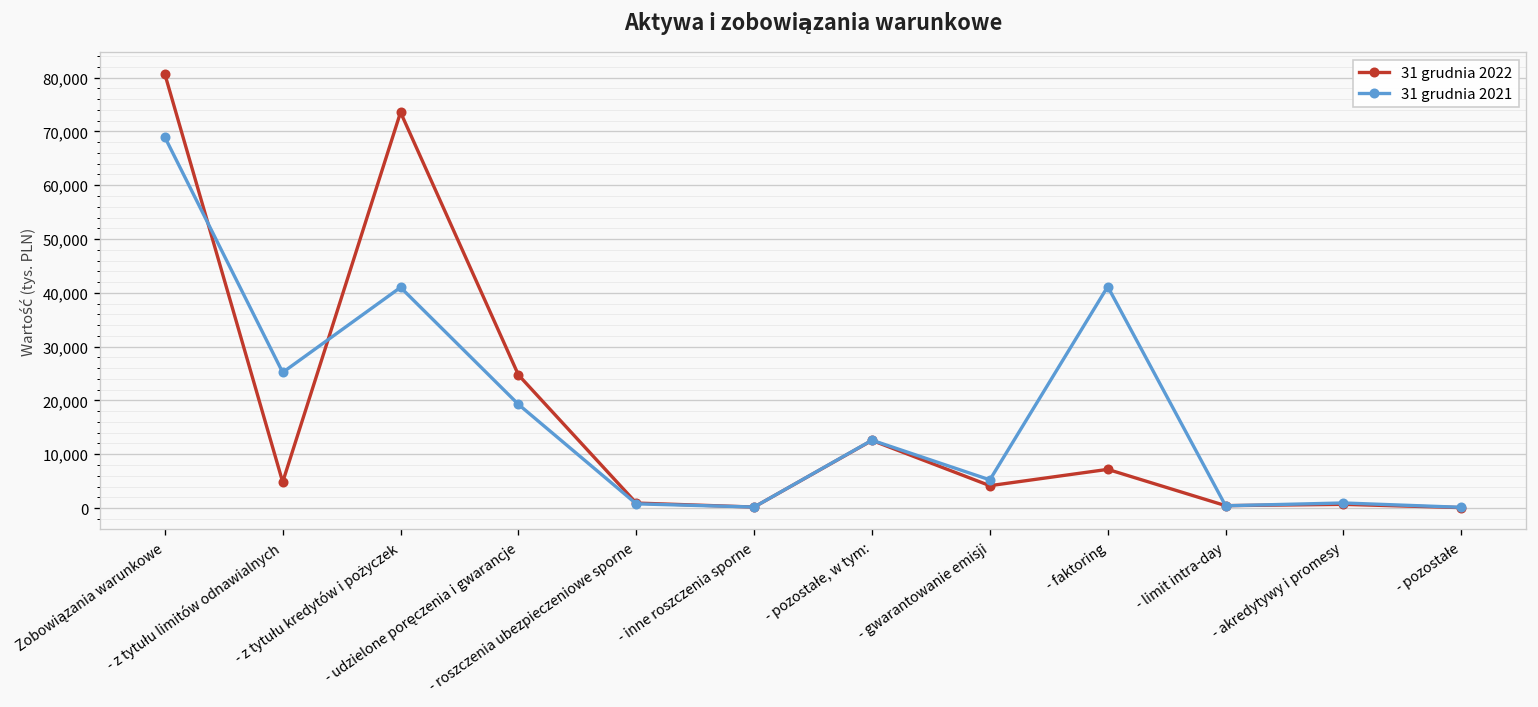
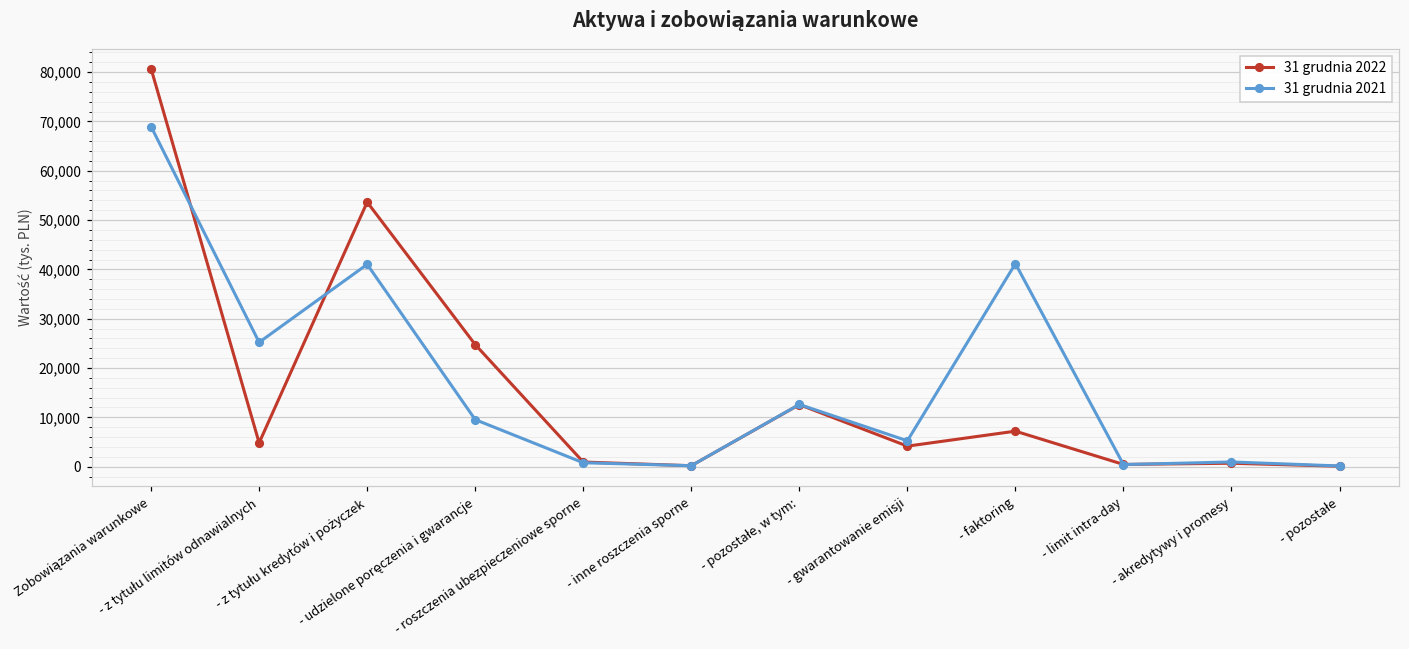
  {
    "31 grudnia 2022": {
      "Zobowiązania warunkowe": "81,000",
      "- z tytułu limitów odnawialnych": "5,000",
-     "- z tytułu kredytów i pożyczek": "74,000",
+     "- z tytułu kredytów i pożyczek": "54,000",
      "- udzielone poręczenia i gwarancje": "25,000",
      "- gwarantowanie emisji": "4,000",
      "- faktoring": "7,000"
    },
    "31 grudnia 2021": {
      "Zobowiązania warunkowe": "69,000",
      "- z tytułu limitów odnawialnych": "25,000",
      "- z tytułu kredytów i pożyczek": "41,000",
-     "- udzielone poręczenia i gwarancje": "19,000",
+     "- udzielone poręczenia i gwarancje": "10,000",
      "- gwarantowanie emisji": "5,000",
      "- faktoring": "41,000"
    }
  }
